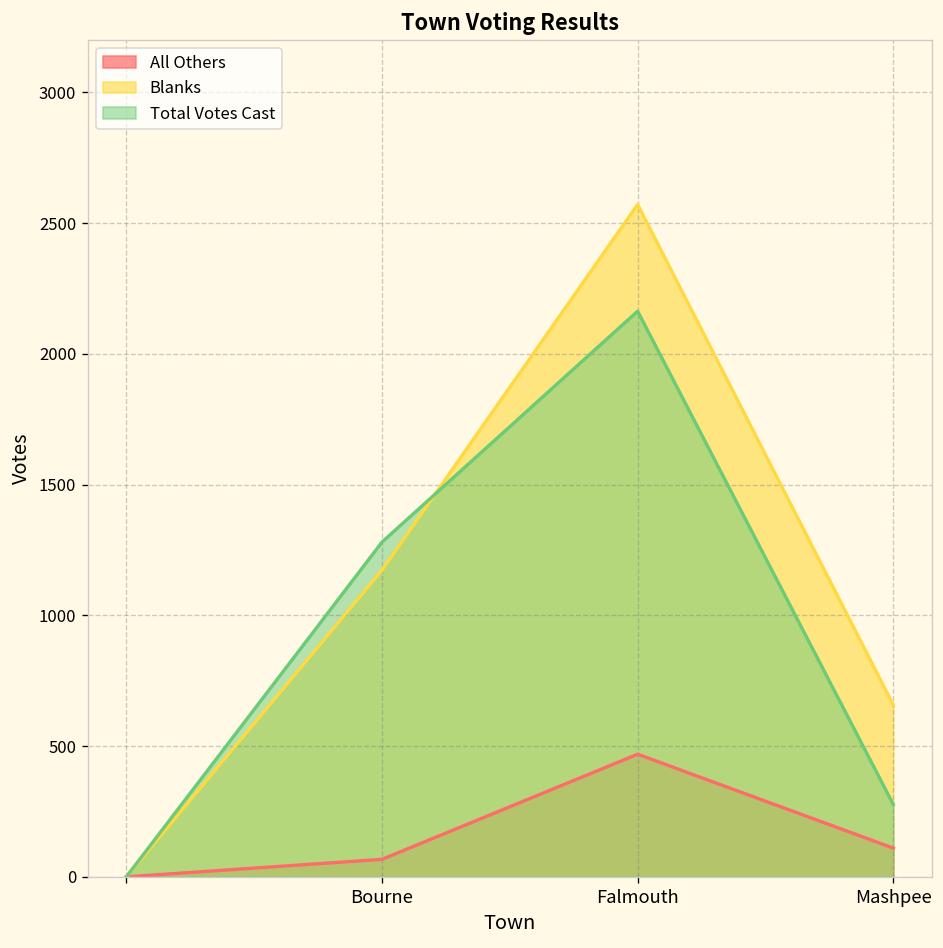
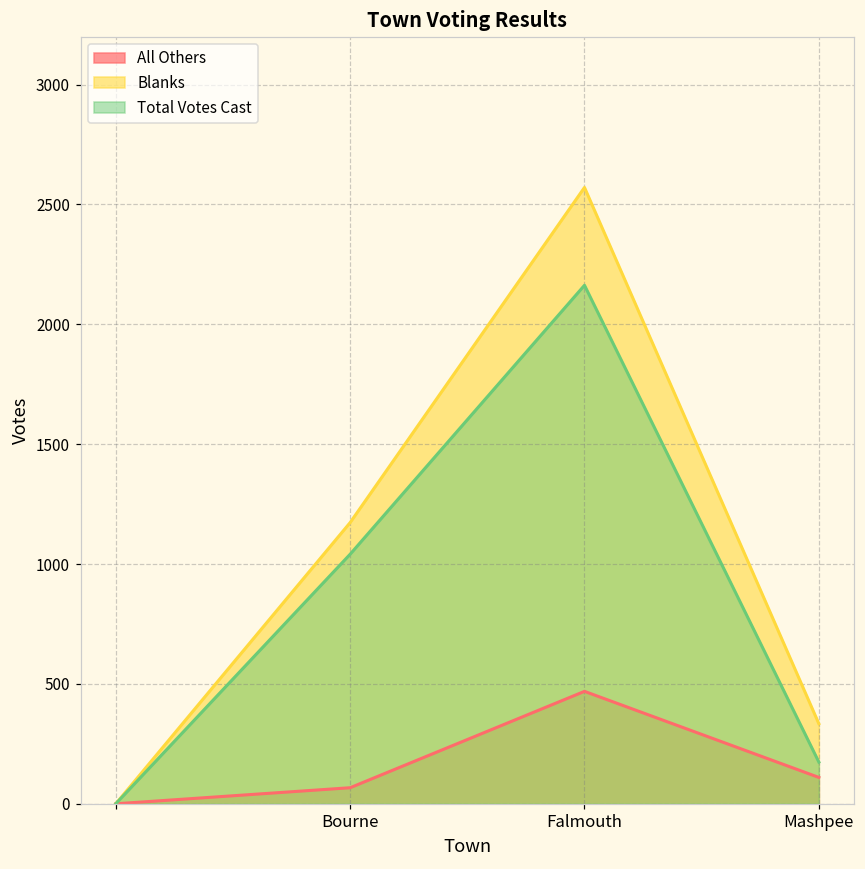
  {
    "All Others": {
      "Bourne": 70,
      "Falmouth": 470,
      "Mashpee": 110
    },
    "Blanks": {
      "Bourne": 1170,
      "Falmouth": 2570,
-     "Mashpee": 660
+     "Mashpee": 330
    },
    "Total Votes Cast": {
-     "Bourne": 1280,
+     "Bourne": 1040,
      "Falmouth": 2160,
-     "Mashpee": 280
+     "Mashpee": 170
    }
  }
